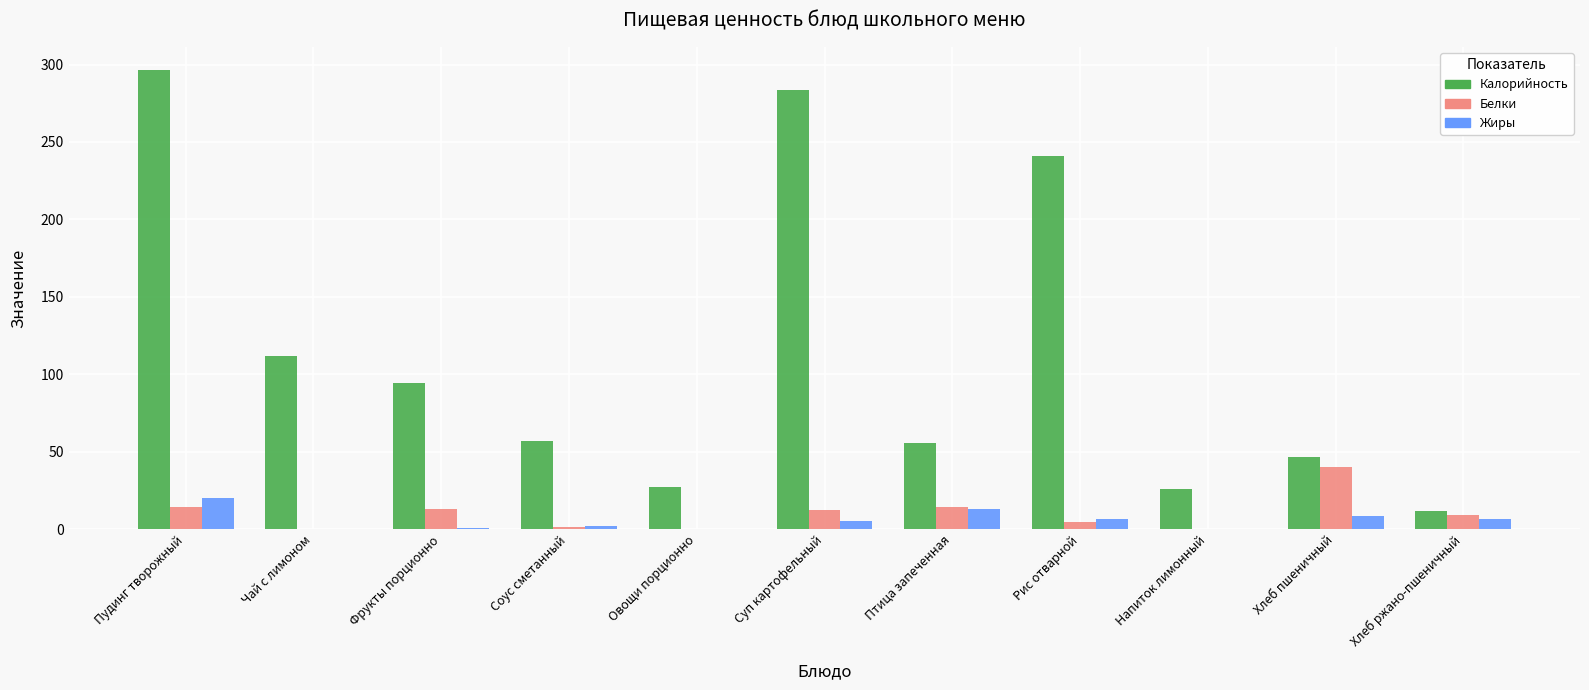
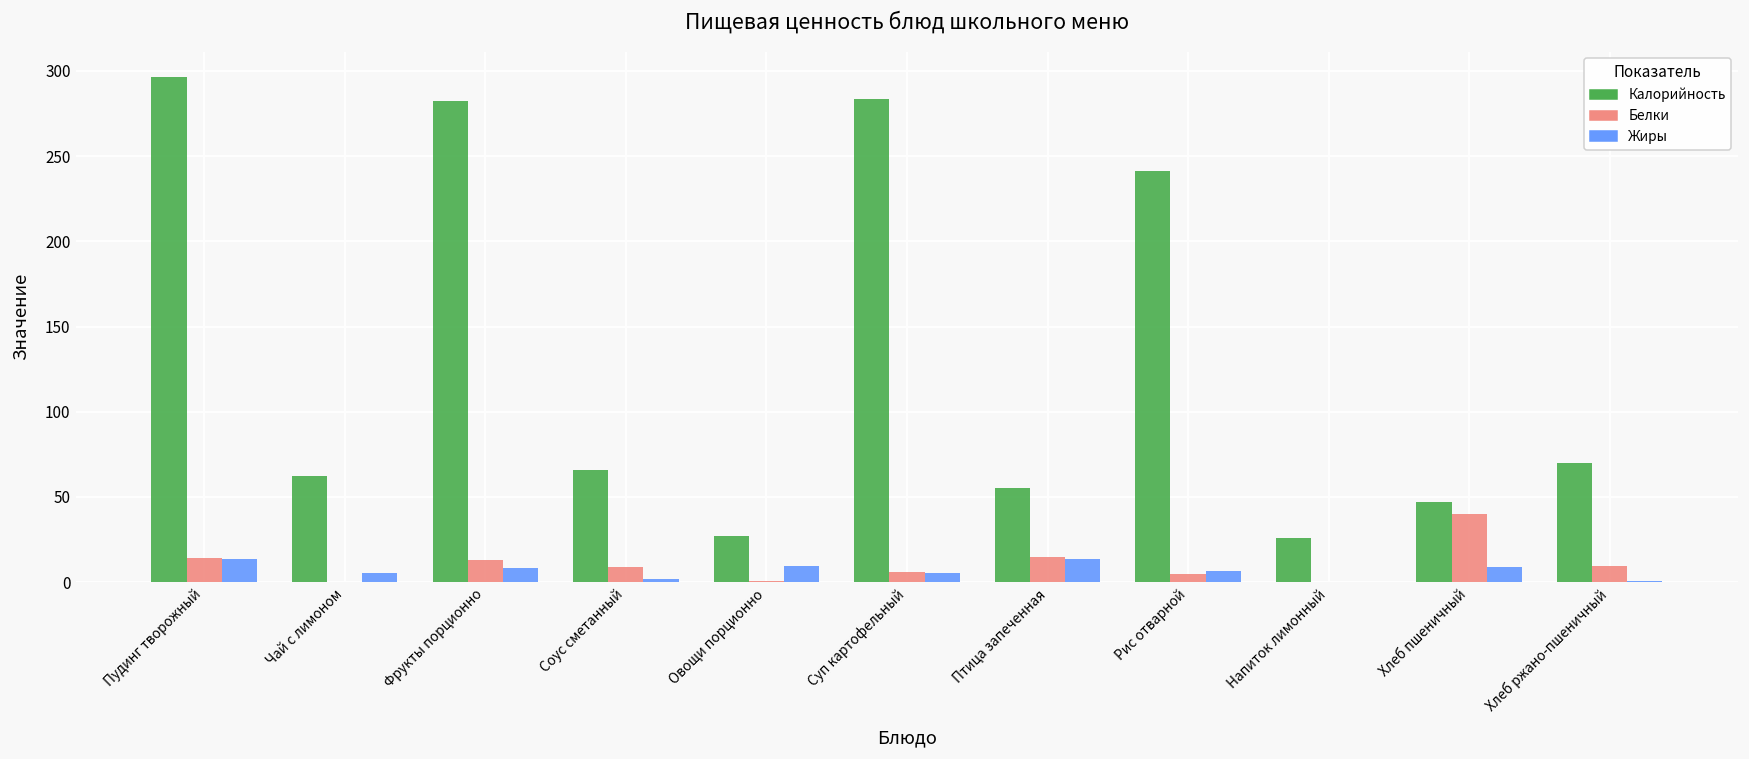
  {
    "Калорийность": {
      "Пудинг творожный": 297,
-     "Чай с лимоном": 112,
-     "Фрукты порционно": 95,
-     "Соус сметанный": 57,
+     "Чай с лимоном": 62,
+     "Фрукты порционно": 282,
+     "Соус сметанный": 66,
      "Овощи порционно": 27,
      "Суп картофельный": 284,
      "Птица запеченная": 55,
      "Рис отварной": 241,
      "Напиток лимонный": 26,
      "Хлеб пшеничный": 47,
-     "Хлеб ржано-пшеничный": 12
+     "Хлеб ржано-пшеничный": 70
    },
    "Белки": {
      "Пудинг творожный": 14,
      "Фрукты порционно": 13,
-     "Соус сметанный": 1,
-     "Суп картофельный": 12,
+     "Соус сметанный": 9,
+     "Суп картофельный": 6,
      "Птица запеченная": 14,
      "Рис отварной": 4,
      "Хлеб пшеничный": 40,
      "Хлеб ржано-пшеничный": 9
    },
    "Жиры": {
-     "Пудинг творожный": 20,
-     "Чай с лимоном": 0,
-     "Фрукты порционно": 1,
+     "Пудинг творожный": 14,
+     "Чай с лимоном": 5,
+     "Фрукты порционно": 9,
      "Соус сметанный": 2,
-     "Овощи порционно": 0,
+     "Овощи порционно": 9,
      "Суп картофельный": 5,
      "Птица запеченная": 13,
      "Рис отварной": 6,
      "Напиток лимонный": 0,
      "Хлеб пшеничный": 9,
-     "Хлеб ржано-пшеничный": 7
+     "Хлеб ржано-пшеничный": 0
    }
  }
